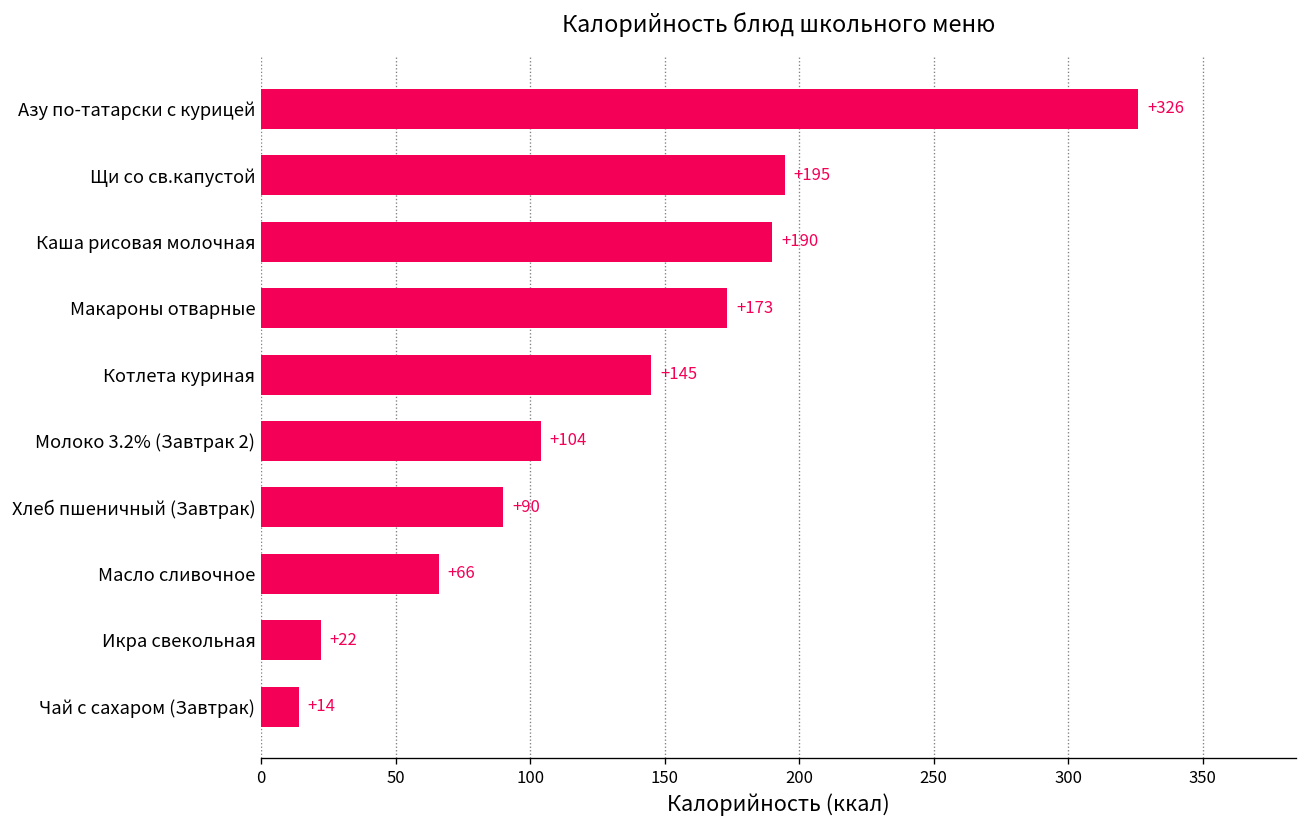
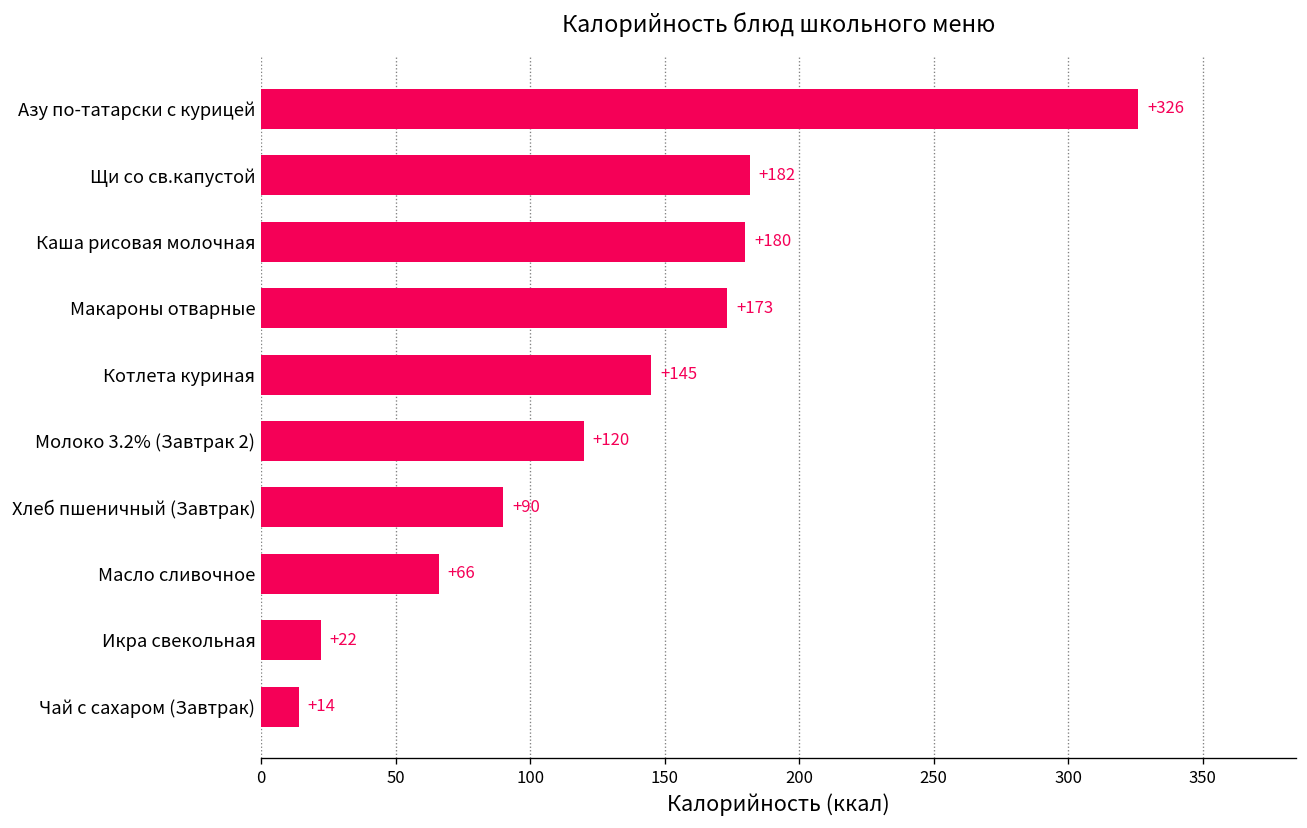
  {
    "Азу по-татарски с курицей": "+326",
-   "Щи со св.капустой": "+195",
-   "Каша рисовая молочная": "+190",
+   "Щи со св.капустой": "+182",
+   "Каша рисовая молочная": "+180",
    "Макароны отварные": "+173",
    "Котлета куриная": "+145",
-   "Молоко 3.2% (Завтрак 2)": "+104",
+   "Молоко 3.2% (Завтрак 2)": "+120",
    "Хлеб пшеничный (Завтрак)": "+90",
    "Масло сливочное": "+66",
    "Икра свекольная": "+22",
    "Чай с сахаром (Завтрак)": "+14"
  }
